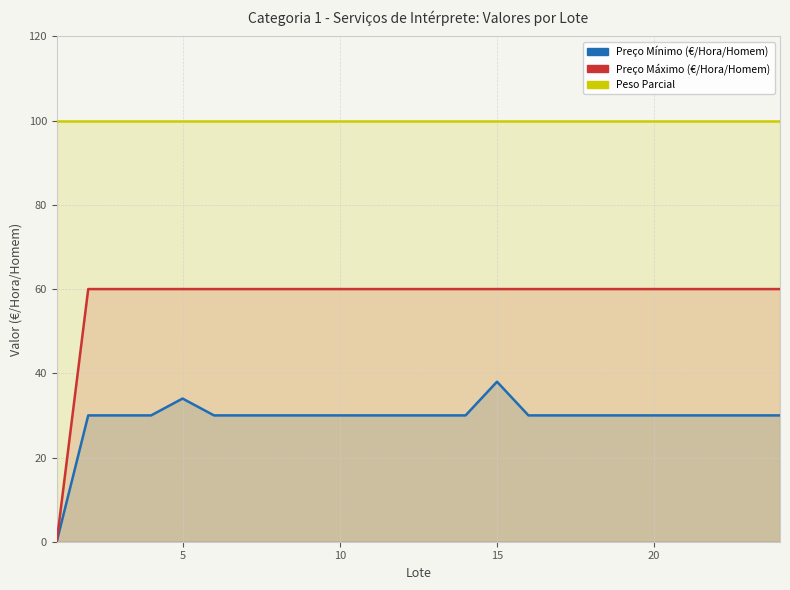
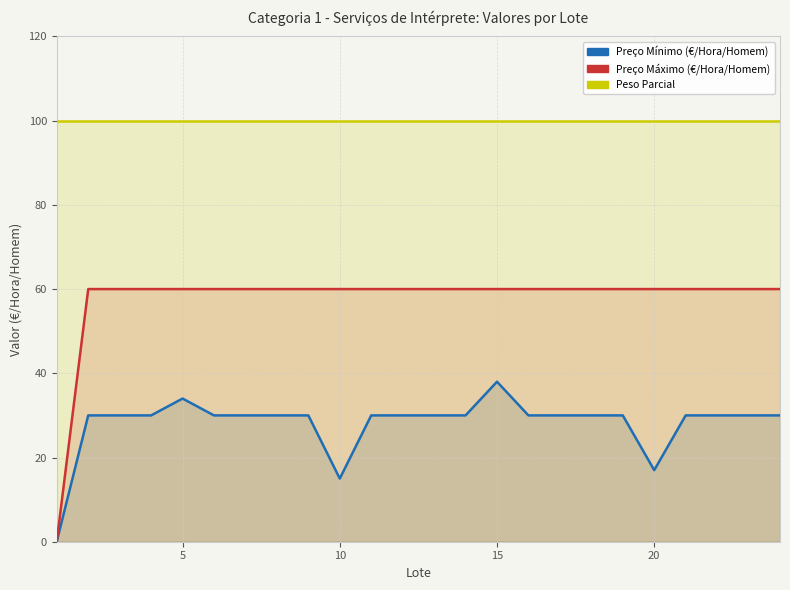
  {
    "Preço Mínimo (€/Hora/Homem)": {
      "5": 34,
-     "10": 30,
+     "10": 15,
      "15": 38,
-     "20": 30
+     "20": 17
    },
    "Preço Máximo (€/Hora/Homem)": {
      "5": 60,
      "10": 60,
      "15": 60,
      "20": 60
    },
    "Peso Parcial": {
      "5": 100,
      "10": 100,
      "15": 100,
      "20": 100
    }
  }
